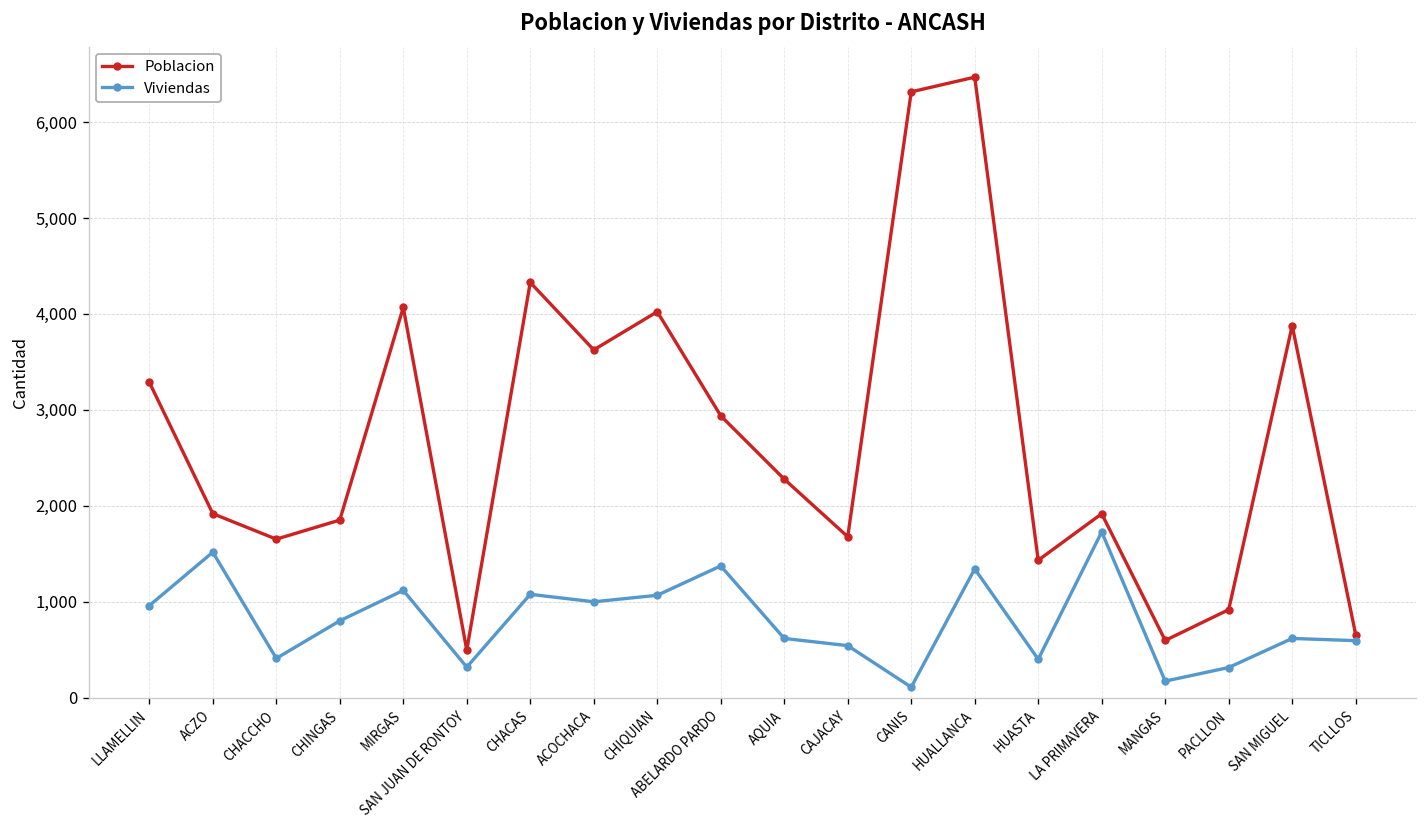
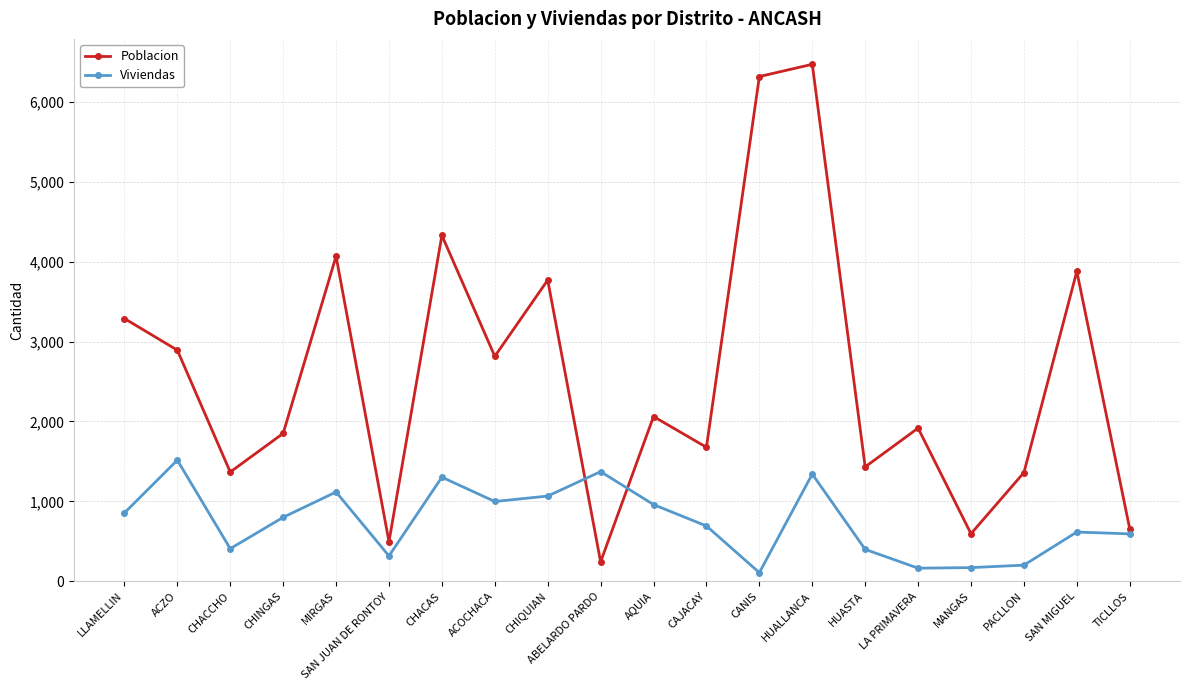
  {
    "Poblacion": {
      "LLAMELLIN": "3,300",
-     "ACZO": "1,900",
-     "CHACCHO": "1,700",
+     "ACZO": "2,900",
+     "CHACCHO": "1,400",
      "CHINGAS": "1,900",
      "MIRGAS": "4,100",
      "SAN JUAN DE RONTOY": "500",
      "CHACAS": "4,300",
-     "ACOCHACA": "3,600",
-     "CHIQUIAN": "4,000",
-     "ABELARDO PARDO": "2,900",
-     "AQUIA": "2,300",
+     "ACOCHACA": "2,800",
+     "CHIQUIAN": "3,800",
+     "ABELARDO PARDO": "200",
+     "AQUIA": "2,100",
      "CAJACAY": "1,700",
      "CANIS": "6,300",
      "HUALLANCA": "6,500",
      "HUASTA": "1,400",
      "LA PRIMAVERA": "1,900",
      "MANGAS": "600",
-     "PACLLON": "900",
+     "PACLLON": "1,400",
      "SAN MIGUEL": "3,900",
      "TICLLOS": "700"
    },
    "Viviendas": {
-     "LLAMELLIN": "1,000",
+     "LLAMELLIN": "900",
      "ACZO": "1,500",
      "CHACCHO": "400",
      "CHINGAS": "800",
      "MIRGAS": "1,100",
      "SAN JUAN DE RONTOY": "300",
-     "CHACAS": "1,100",
+     "CHACAS": "1,300",
      "ACOCHACA": "1,000",
      "CHIQUIAN": "1,100",
      "ABELARDO PARDO": "1,400",
-     "AQUIA": "600",
-     "CAJACAY": "500",
+     "AQUIA": "1,000",
+     "CAJACAY": "700",
      "CANIS": "100",
      "HUALLANCA": "1,300",
      "HUASTA": "400",
-     "LA PRIMAVERA": "1,700",
+     "LA PRIMAVERA": "200",
      "MANGAS": "200",
-     "PACLLON": "300",
+     "PACLLON": "200",
      "SAN MIGUEL": "600",
      "TICLLOS": "600"
    }
  }
